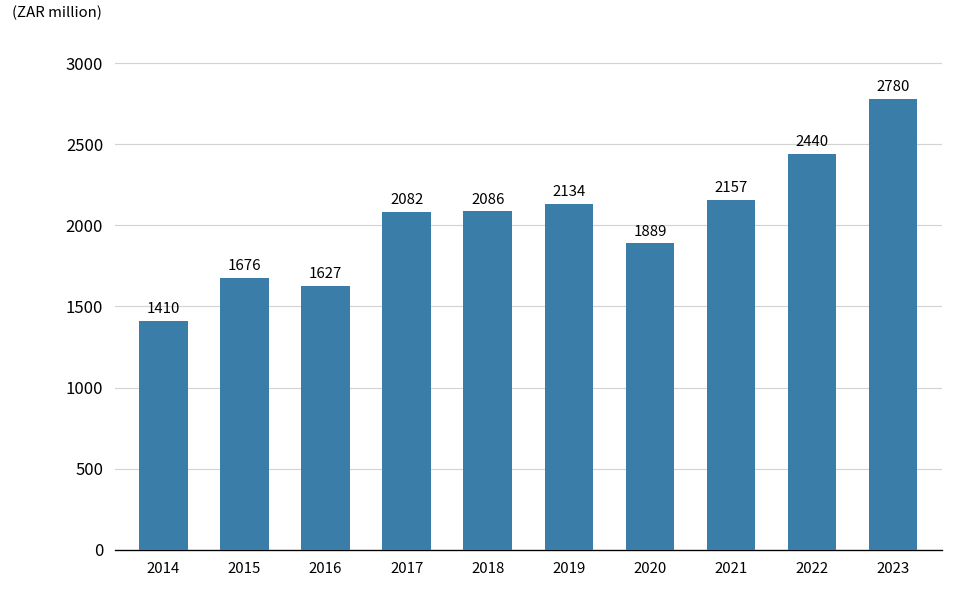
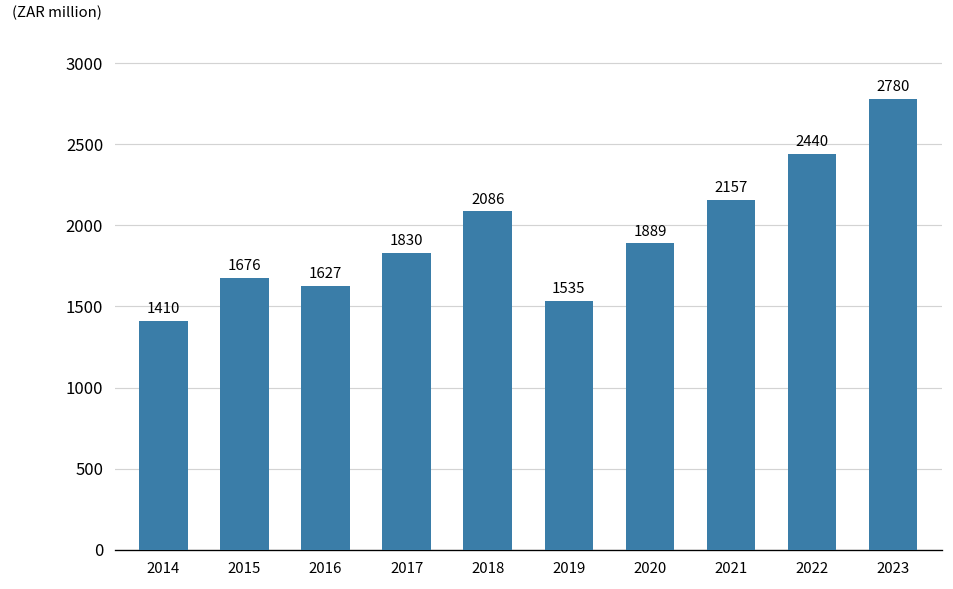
  {
    "2014": 1410,
    "2015": 1676,
    "2016": 1627,
-   "2017": 2082,
+   "2017": 1830,
    "2018": 2086,
-   "2019": 2134,
+   "2019": 1535,
    "2020": 1889,
    "2021": 2157,
    "2022": 2440,
    "2023": 2780
  }
